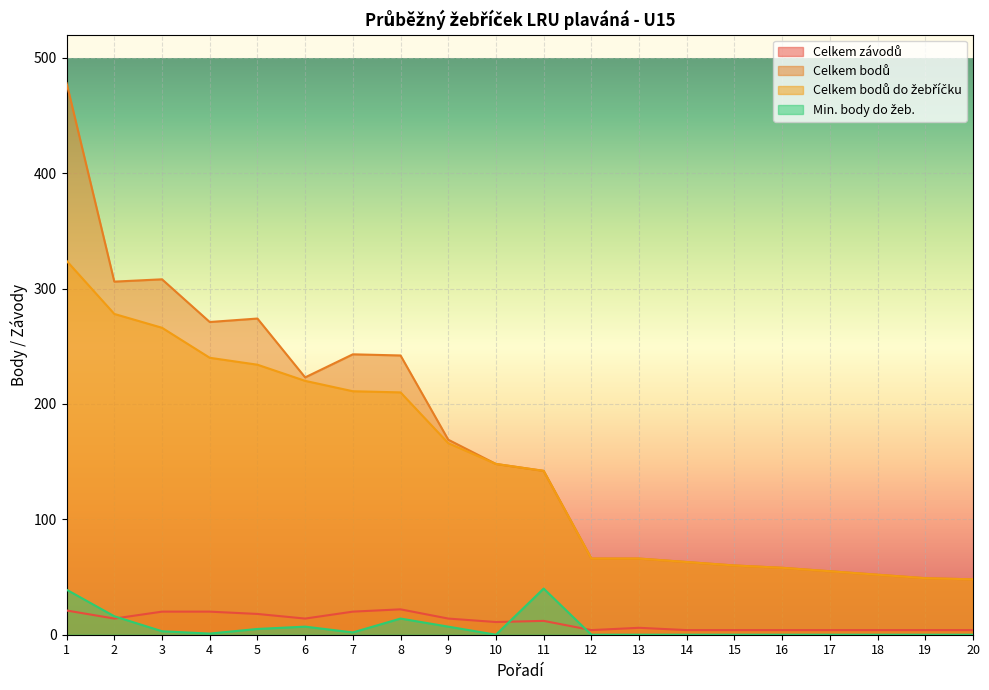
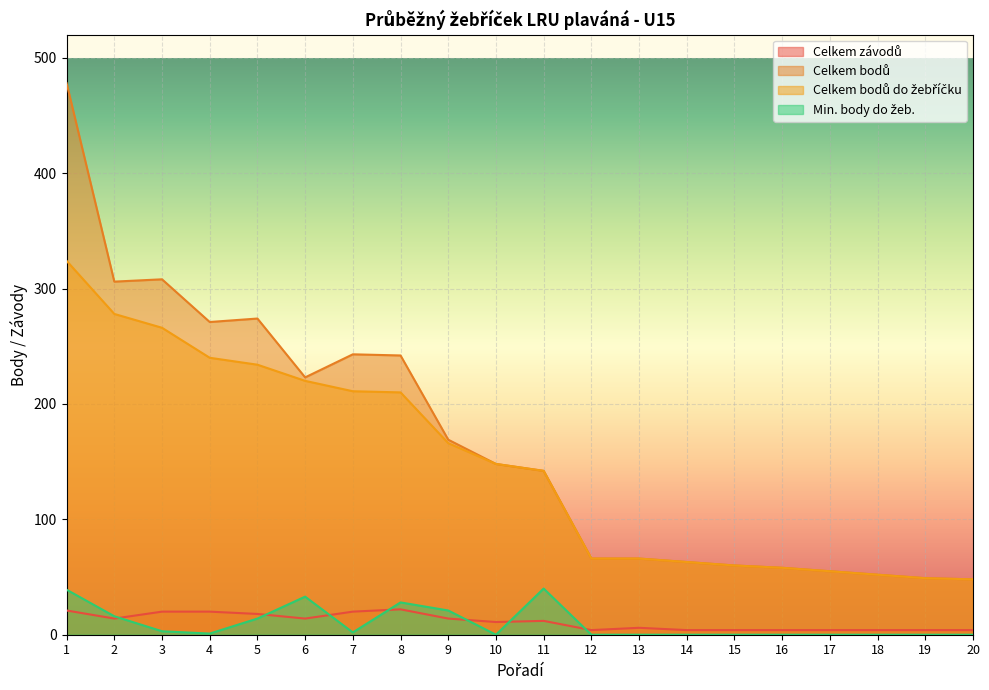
  {
    "Min. body do žeb.": {
      "1": 39,
      "3": 3,
      "4": 1,
-     "5": 5,
-     "6": 7,
+     "5": 14,
+     "6": 33,
      "7": 2,
-     "8": 14,
-     "9": 7,
+     "8": 28,
+     "9": 21,
      "10": 0,
      "11": 40,
      "12": 0,
      "13": 0,
      "14": 0,
      "15": 0,
      "16": 0,
      "17": 0,
      "18": 0,
      "19": 0,
      "20": 0
    }
  }
